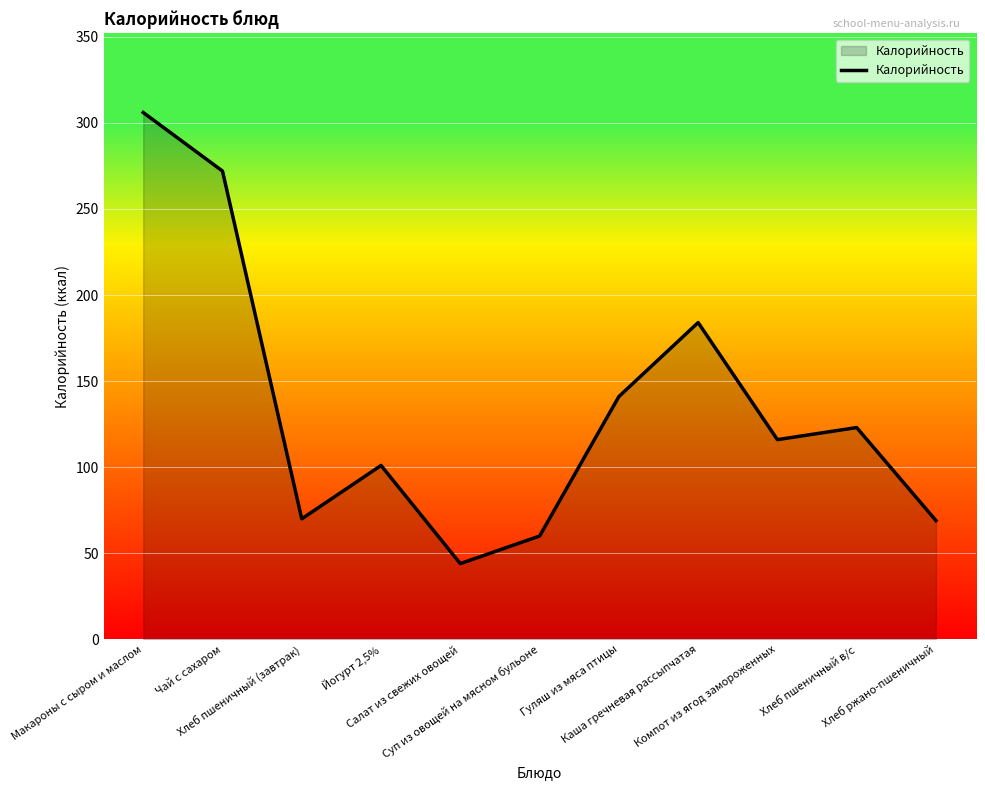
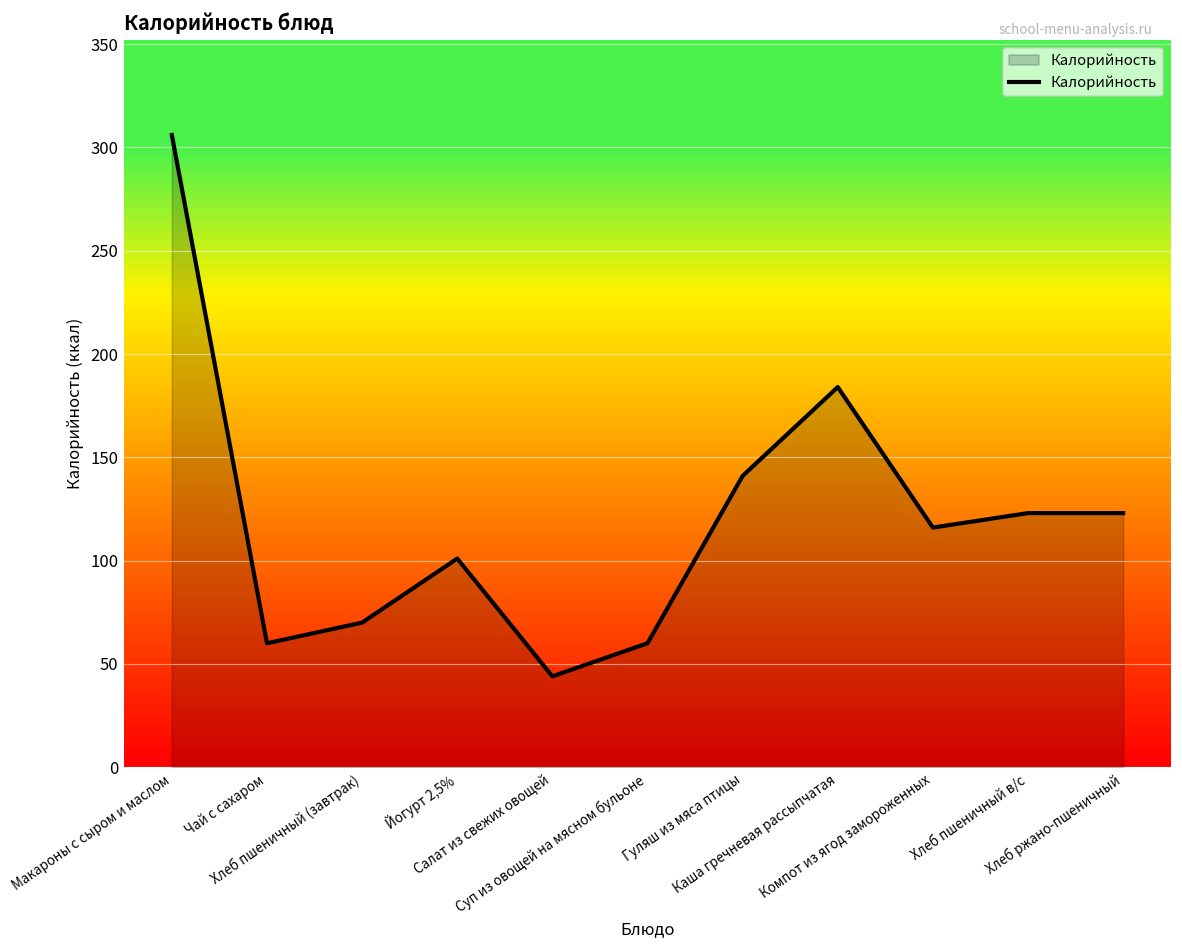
  {
    "Макароны с сыром и маслом": 306,
-   "Чай с сахаром": 272,
+   "Чай с сахаром": 60,
    "Хлеб пшеничный (завтрак)": 70,
    "Йогурт 2,5%": 101,
    "Салат из свежих овощей": 44,
    "Суп из овощей на мясном бульоне": 60,
    "Гуляш из мяса птицы": 141,
    "Каша гречневая рассыпчатая": 184,
    "Компот из ягод замороженных": 116,
    "Хлеб пшеничный в/с": 123,
-   "Хлеб ржано-пшеничный": 69
+   "Хлеб ржано-пшеничный": 123
  }
